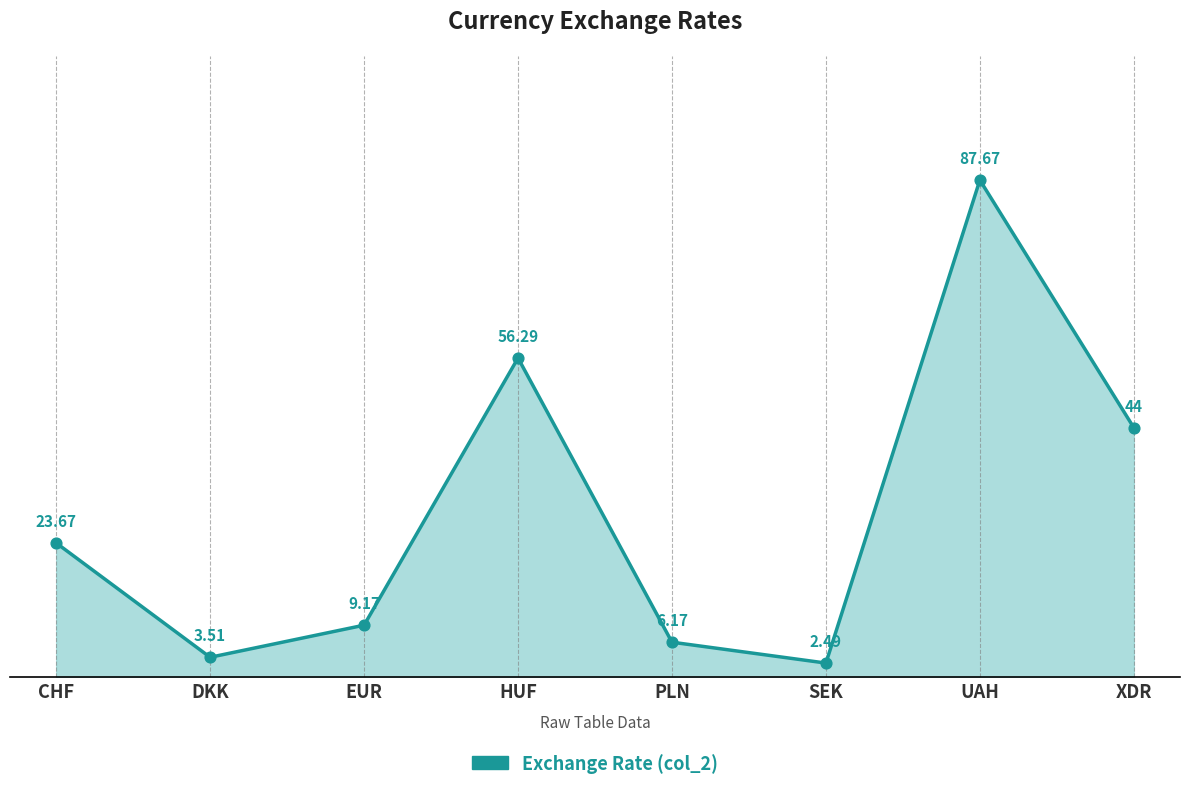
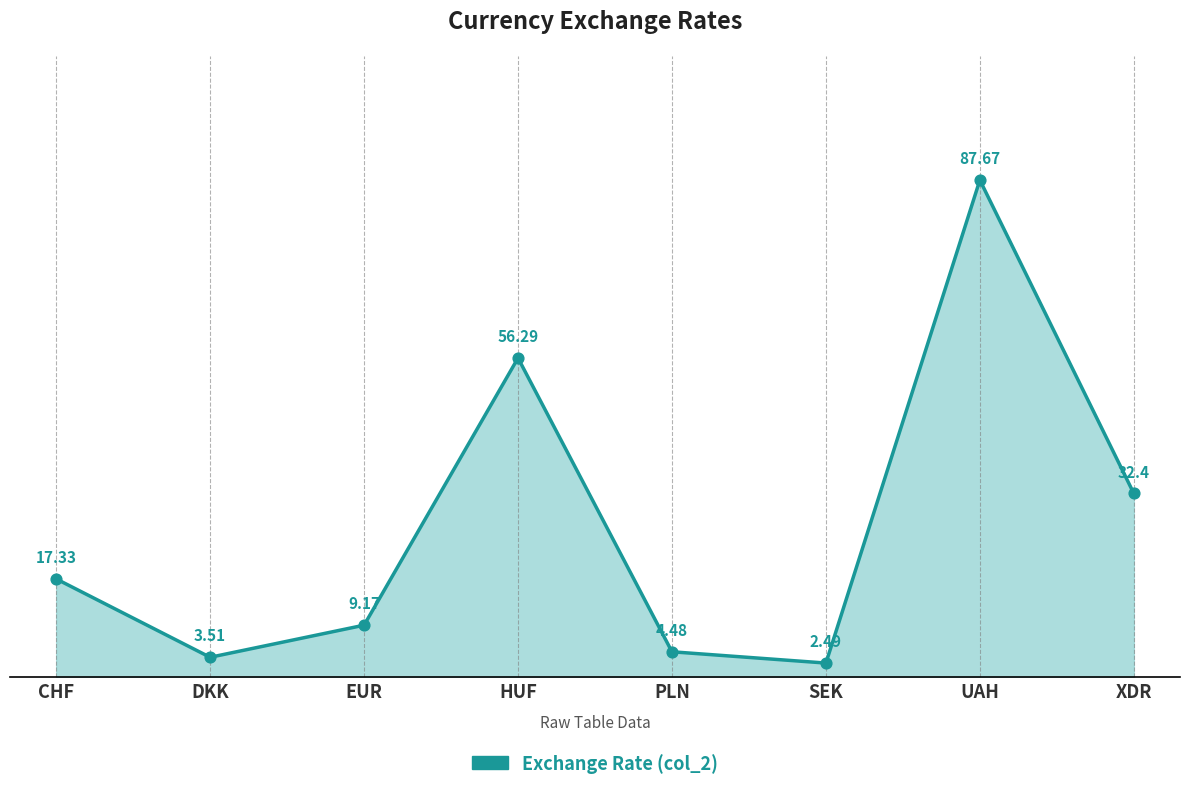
  {
-   "CHF": 23.67,
+   "CHF": 17.33,
    "DKK": 3.51,
    "EUR": 9.17,
    "HUF": 56.29,
-   "PLN": 6.17,
+   "PLN": 4.48,
    "SEK": 2.49,
    "UAH": 87.67,
-   "XDR": 44
+   "XDR": 32.4
  }
